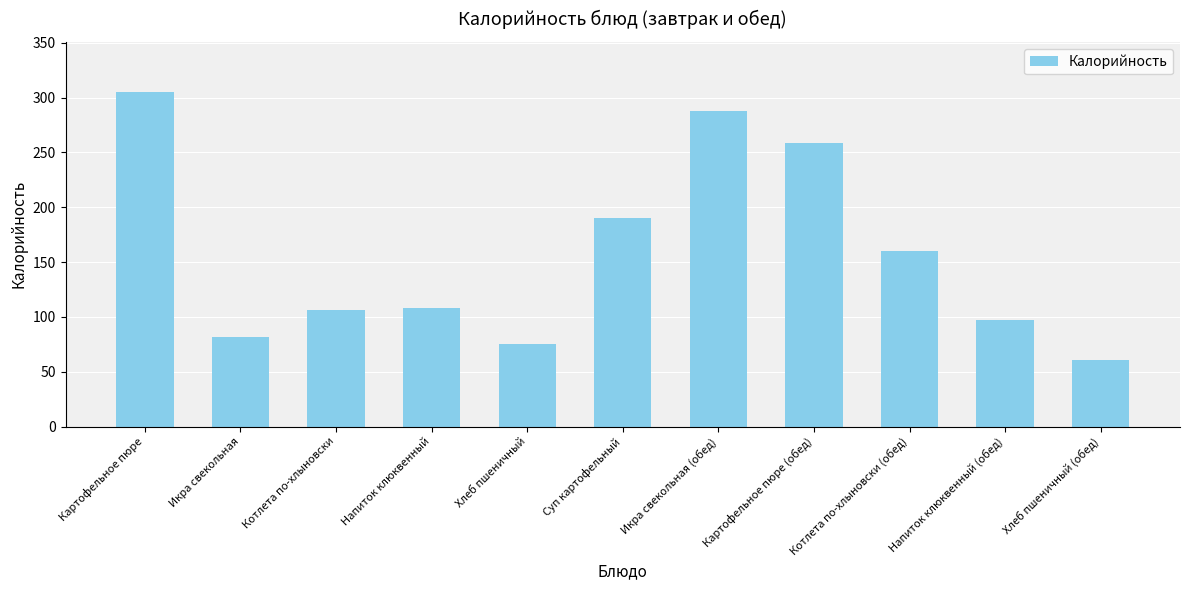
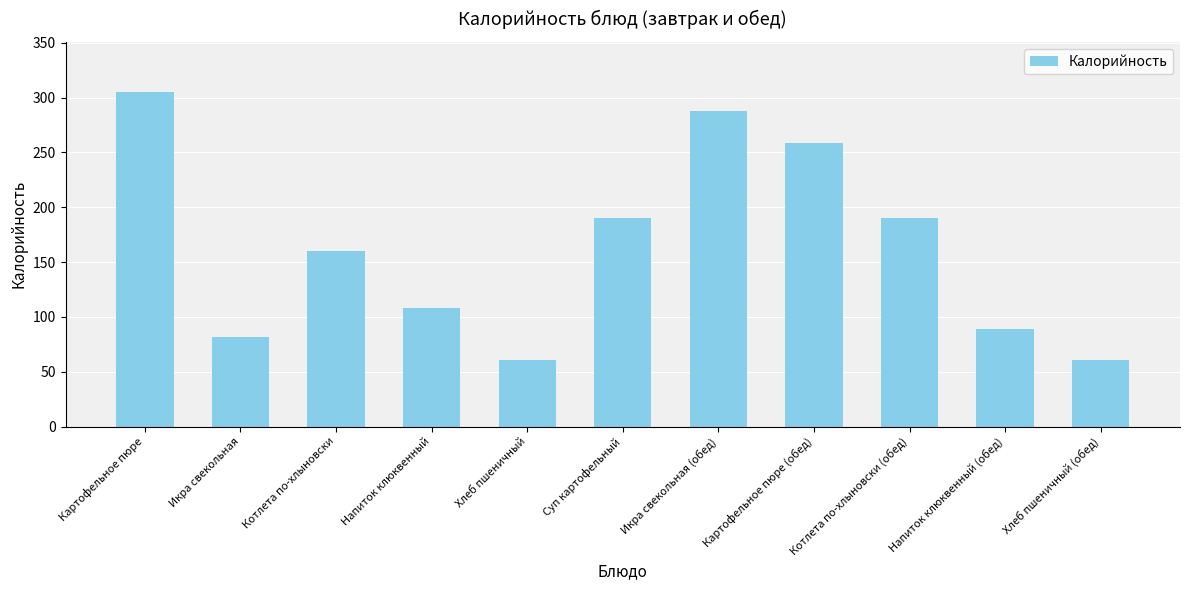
  {
    "Картофельное пюре": 305,
    "Икра свекольная": 82,
-   "Котлета по-хлыновски": 106,
+   "Котлета по-хлыновски": 160,
    "Напиток клюквенный": 108,
-   "Хлеб пшеничный": 75,
+   "Хлеб пшеничный": 61,
    "Суп картофельный": 190,
    "Икра свекольная (обед)": 288,
    "Картофельное пюре (обед)": 259,
-   "Котлета по-хлыновски (обед)": 160,
-   "Напиток клюквенный (обед)": 97,
+   "Котлета по-хлыновски (обед)": 190,
+   "Напиток клюквенный (обед)": 89,
    "Хлеб пшеничный (обед)": 61
  }
